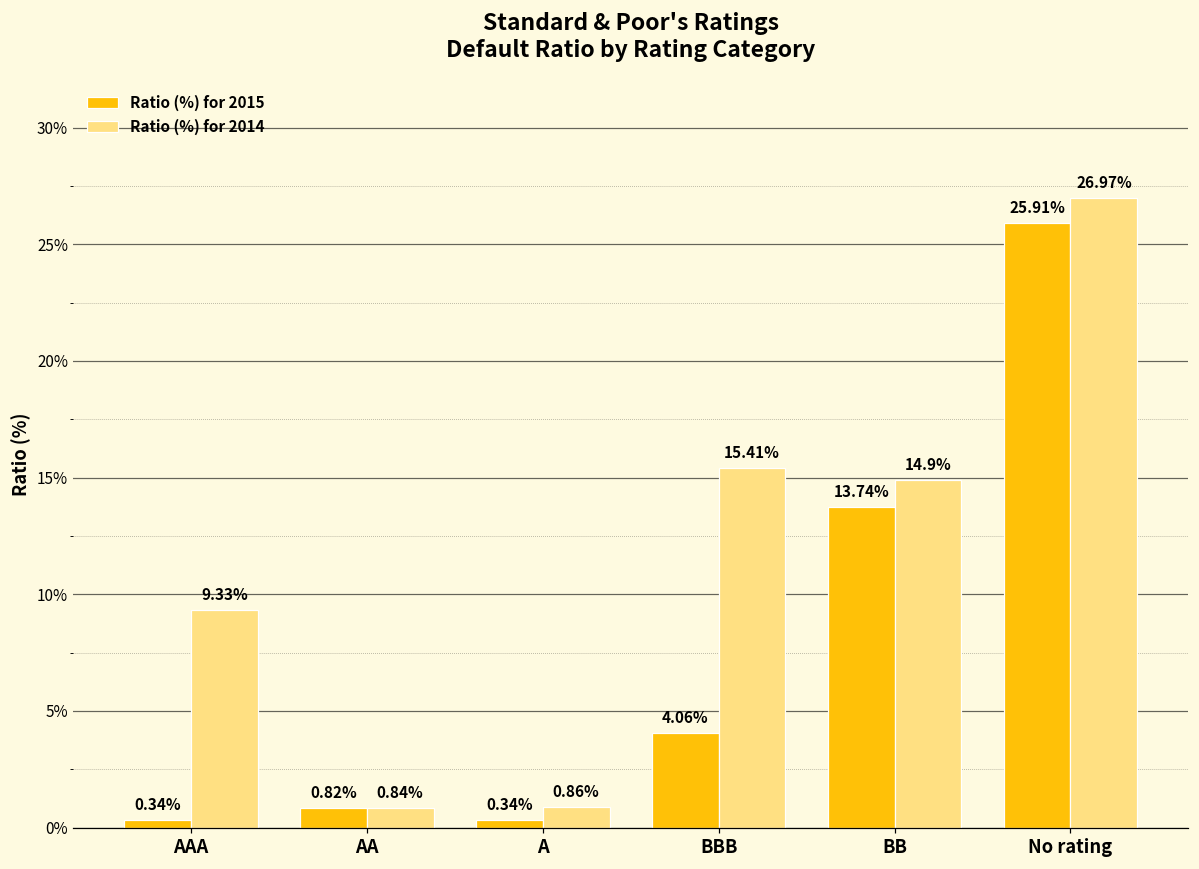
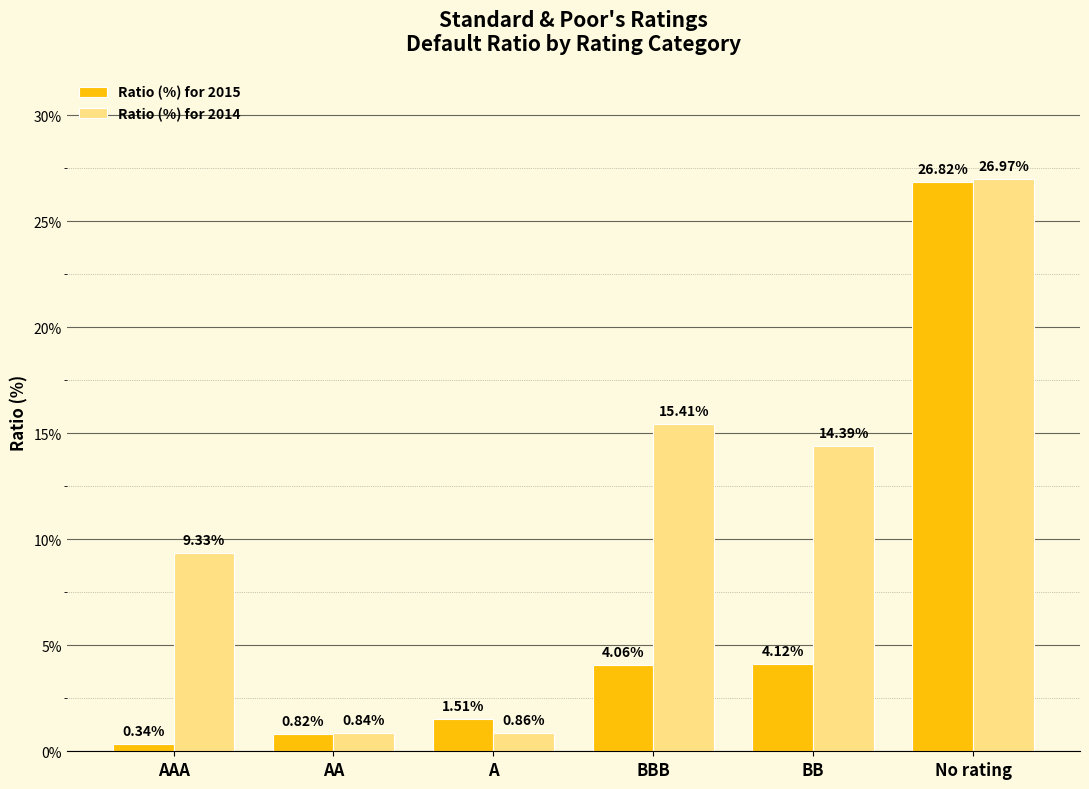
  {
    "Ratio (%) for 2015": {
      "AAA": "0.34%",
      "AA": "0.82%",
-     "A": "0.34%",
+     "A": "1.51%",
      "BBB": "4.06%",
-     "BB": "13.74%",
-     "No rating": "25.91%"
+     "BB": "4.12%",
+     "No rating": "26.82%"
    },
    "Ratio (%) for 2014": {
      "AAA": "9.33%",
      "AA": "0.84%",
      "A": "0.86%",
      "BBB": "15.41%",
-     "BB": "14.9%",
+     "BB": "14.39%",
      "No rating": "26.97%"
    }
  }
